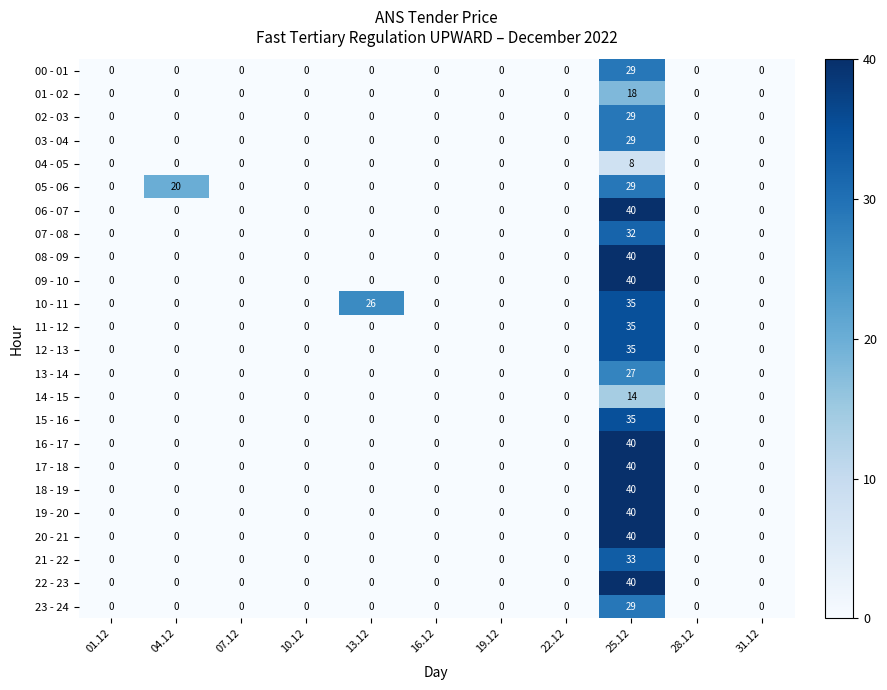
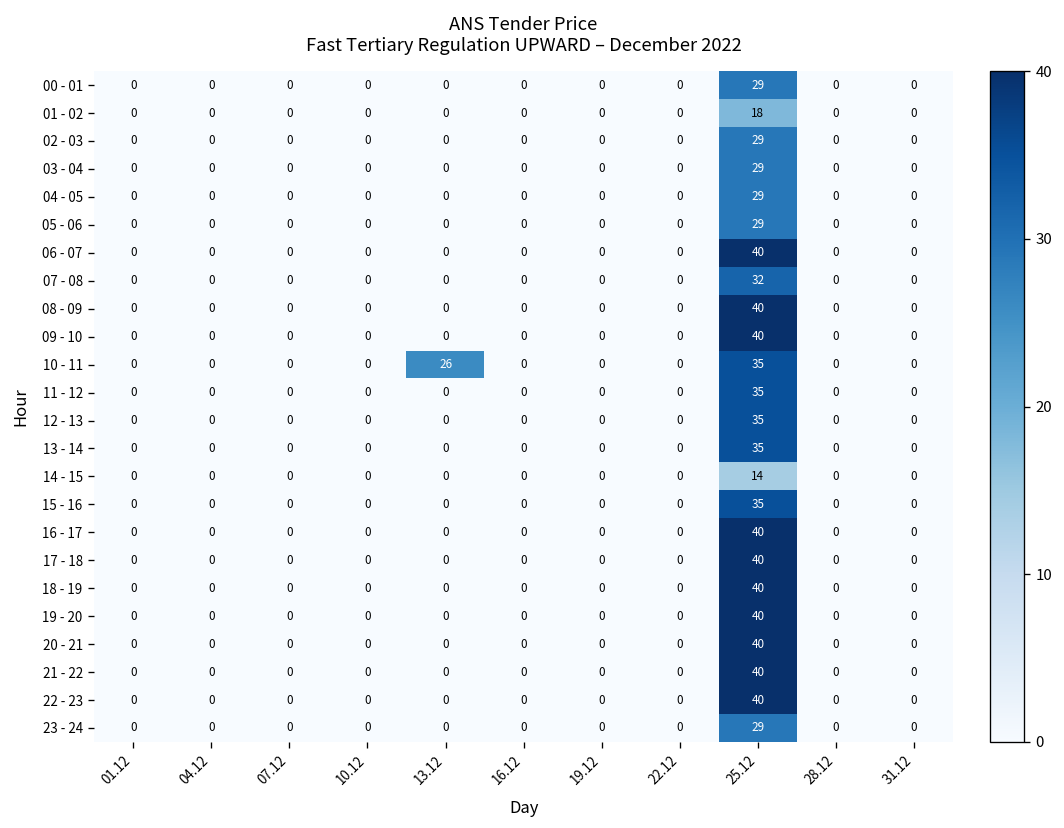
  {
    "04 - 05": {
      "01.12": 0,
      "04.12": 0,
      "07.12": 0,
      "10.12": 0,
      "13.12": 0,
      "16.12": 0,
      "19.12": 0,
      "22.12": 0,
-     "25.12": 8,
+     "25.12": 29,
      "28.12": 0,
      "31.12": 0
    },
    "05 - 06": {
      "01.12": 0,
-     "04.12": 20,
+     "04.12": 0,
      "07.12": 0,
      "10.12": 0,
      "13.12": 0,
      "16.12": 0,
      "19.12": 0,
      "22.12": 0,
      "25.12": 29,
      "28.12": 0,
      "31.12": 0
    },
    "13 - 14": {
      "01.12": 0,
      "04.12": 0,
      "07.12": 0,
      "10.12": 0,
      "13.12": 0,
      "16.12": 0,
      "19.12": 0,
      "22.12": 0,
-     "25.12": 27,
+     "25.12": 35,
      "28.12": 0,
      "31.12": 0
    },
    "21 - 22": {
      "01.12": 0,
      "04.12": 0,
      "07.12": 0,
      "10.12": 0,
      "13.12": 0,
      "16.12": 0,
      "19.12": 0,
      "22.12": 0,
-     "25.12": 33,
+     "25.12": 40,
      "28.12": 0,
      "31.12": 0
    }
  }
